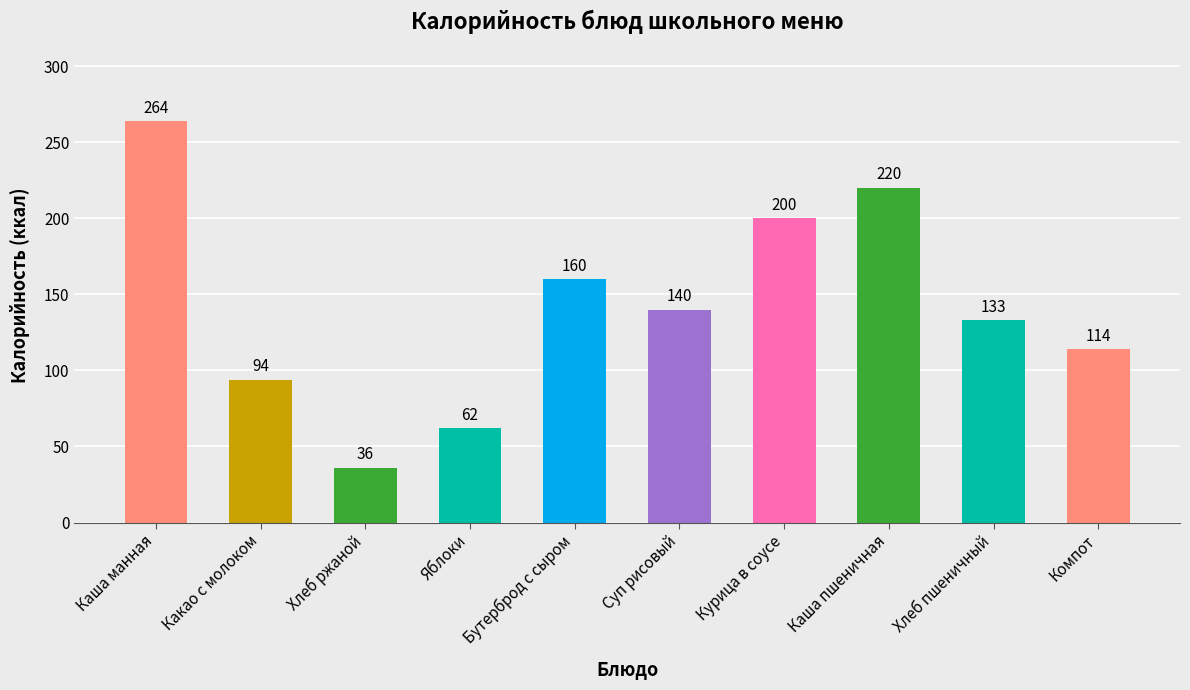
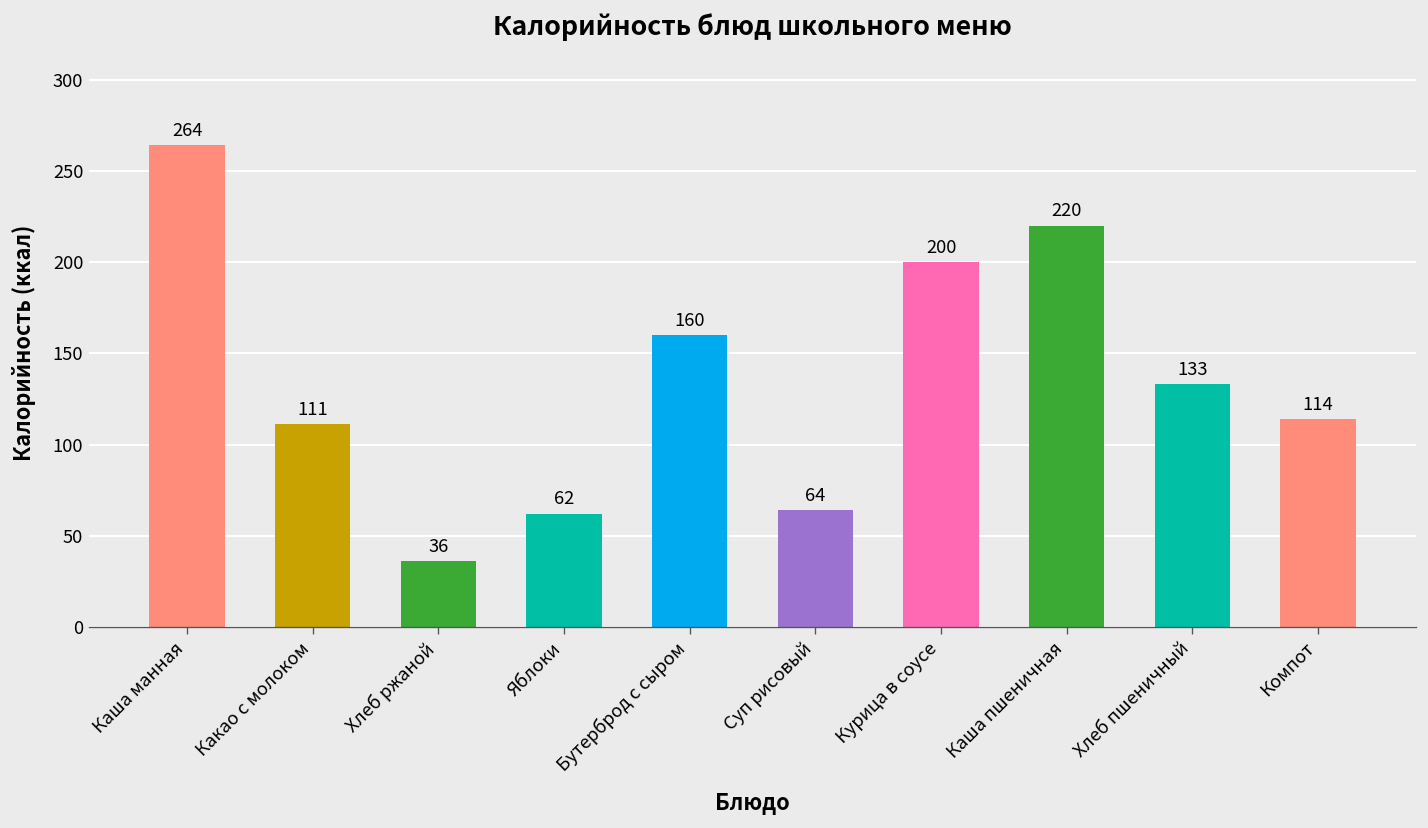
  {
    "Каша манная": 264,
-   "Какао с молоком": 94,
+   "Какао с молоком": 111,
    "Хлеб ржаной": 36,
    "Яблоки": 62,
    "Бутерброд с сыром": 160,
-   "Суп рисовый": 140,
+   "Суп рисовый": 64,
    "Курица в соусе": 200,
    "Каша пшеничная": 220,
    "Хлеб пшеничный": 133,
    "Компот": 114
  }
